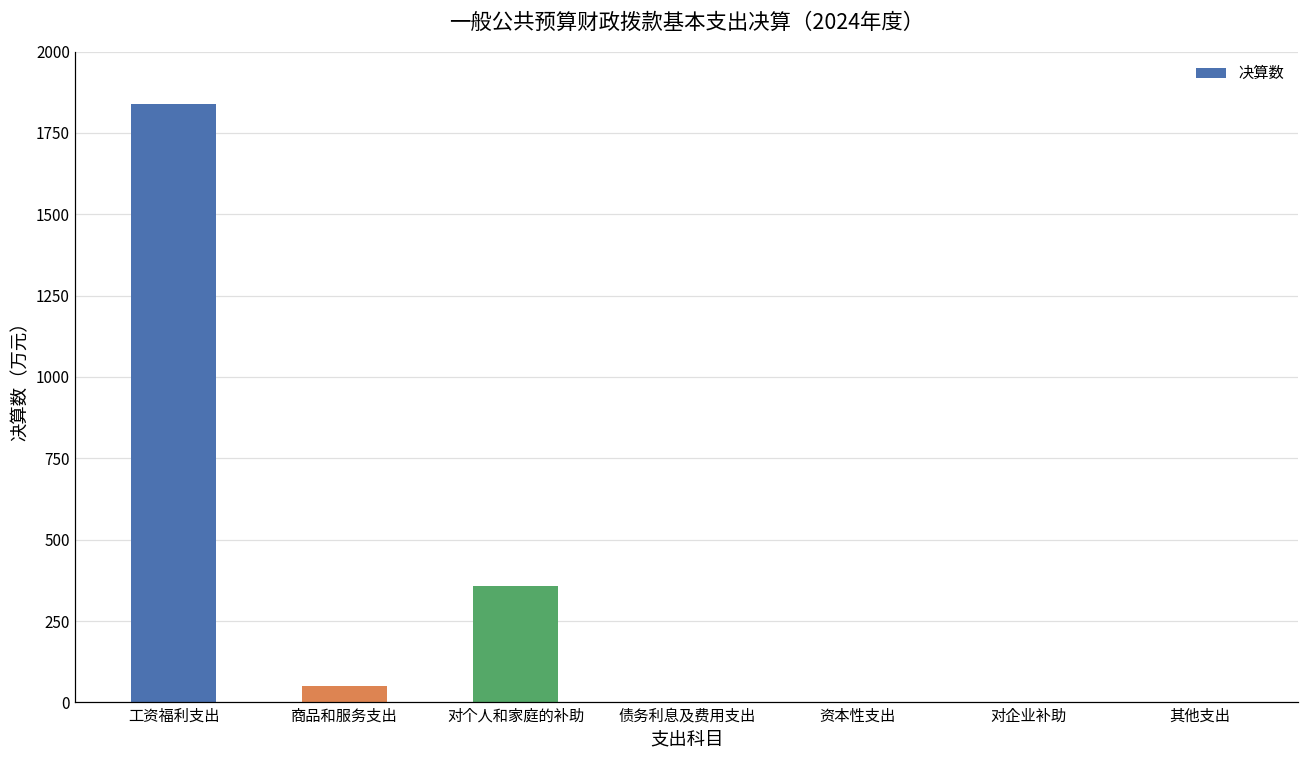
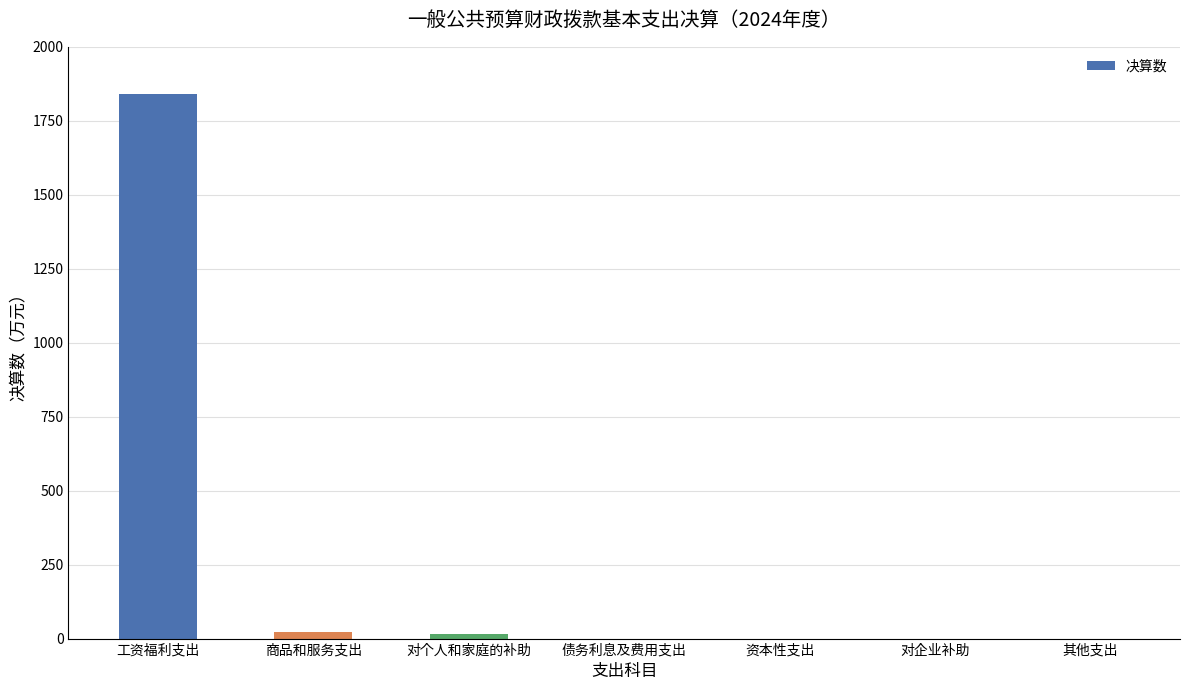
  {
    "工资福利支出": 1840,
-   "商品和服务支出": 50,
-   "对个人和家庭的补助": 360,
+   "商品和服务支出": 20,
+   "对个人和家庭的补助": 20,
    "债务利息及费用支出": 0,
    "资本性支出": 0,
    "对企业补助": 0,
    "其他支出": 0
  }
